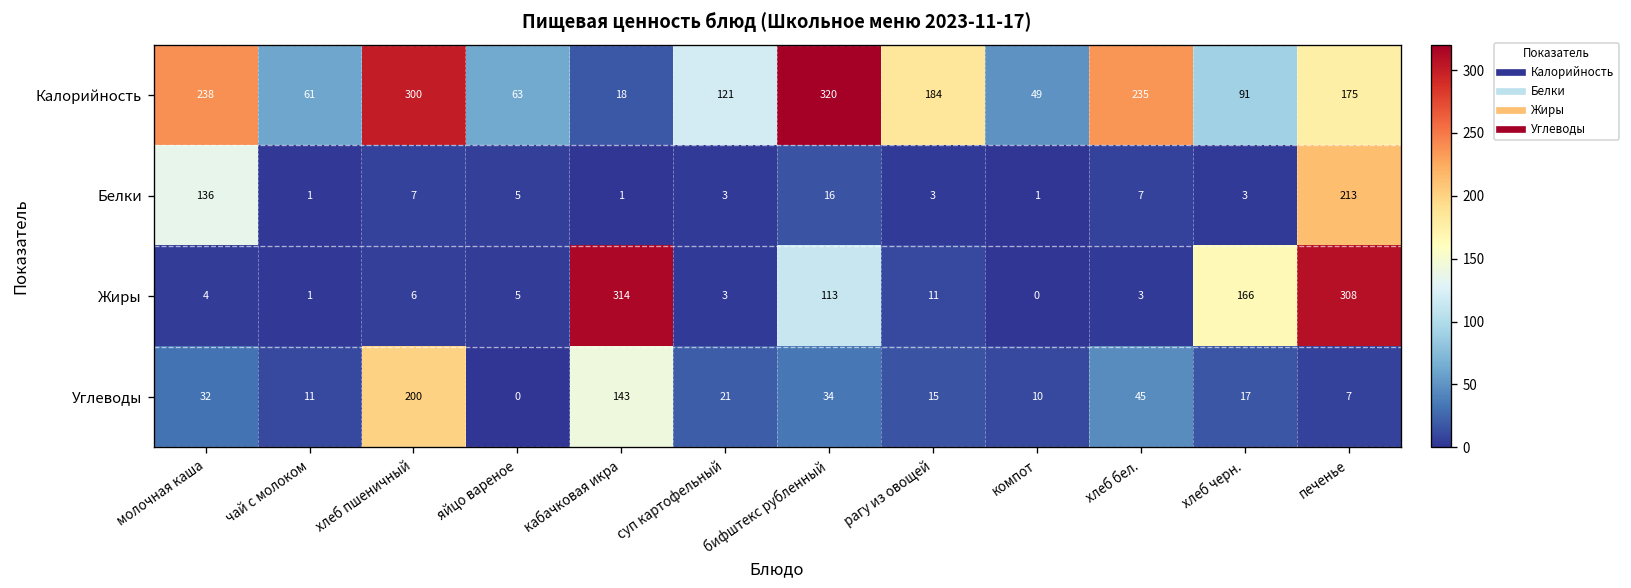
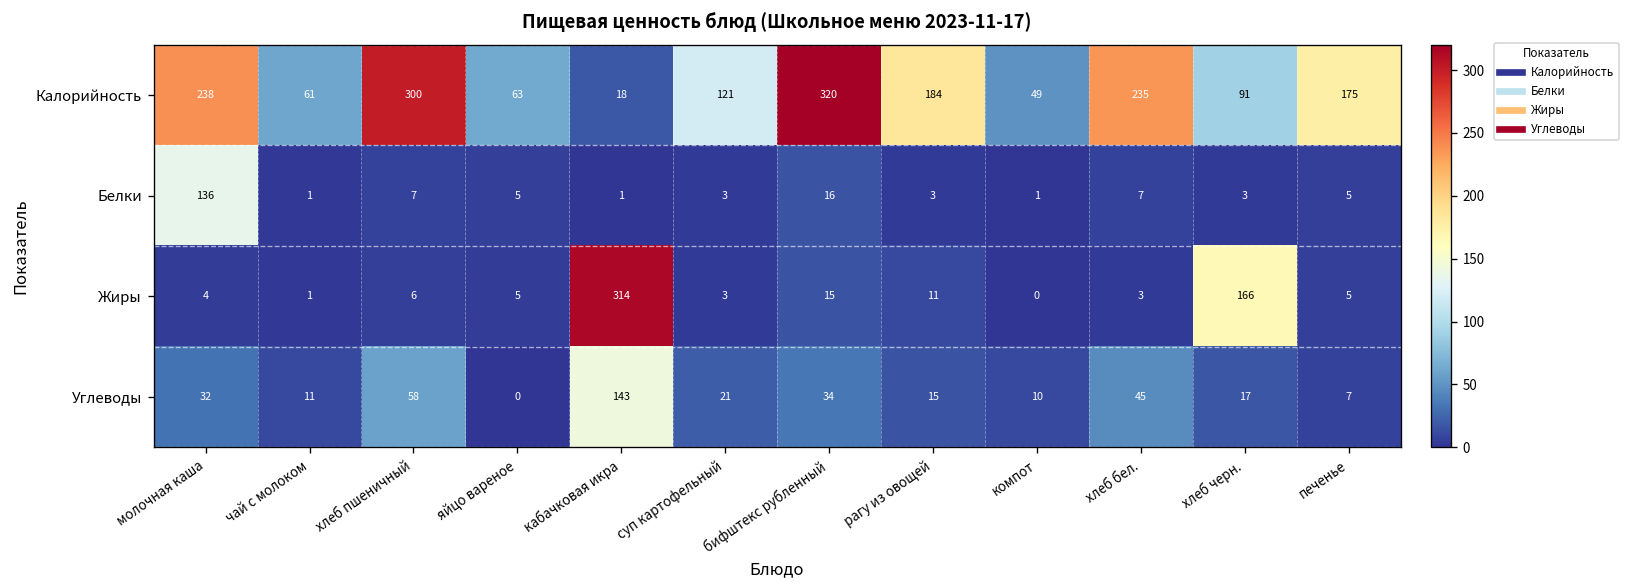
  {
    "Калорийность": {
      "молочная каша": 238,
      "чай с молоком": 61,
      "хлеб пшеничный": 300,
      "яйцо вареное": 63,
      "кабачковая икра": 18,
      "суп картофельный": 121,
      "бифштекс рубленный": 320,
      "рагу из овощей": 184,
      "компот": 49,
      "хлеб бел.": 235,
      "хлеб черн.": 91,
      "печенье": 175
    },
    "Белки": {
      "молочная каша": 136,
      "чай с молоком": 1,
      "хлеб пшеничный": 7,
      "яйцо вареное": 5,
      "кабачковая икра": 1,
      "суп картофельный": 3,
      "бифштекс рубленный": 16,
      "рагу из овощей": 3,
      "компот": 1,
      "хлеб бел.": 7,
      "хлеб черн.": 3,
-     "печенье": 213
+     "печенье": 5
    },
    "Жиры": {
      "молочная каша": 4,
      "чай с молоком": 1,
      "хлеб пшеничный": 6,
      "яйцо вареное": 5,
      "кабачковая икра": 314,
      "суп картофельный": 3,
-     "бифштекс рубленный": 113,
+     "бифштекс рубленный": 15,
      "рагу из овощей": 11,
      "компот": 0,
      "хлеб бел.": 3,
      "хлеб черн.": 166,
-     "печенье": 308
+     "печенье": 5
    },
    "Углеводы": {
      "молочная каша": 32,
      "чай с молоком": 11,
-     "хлеб пшеничный": 200,
+     "хлеб пшеничный": 58,
      "яйцо вареное": 0,
      "кабачковая икра": 143,
      "суп картофельный": 21,
      "бифштекс рубленный": 34,
      "рагу из овощей": 15,
      "компот": 10,
      "хлеб бел.": 45,
      "хлеб черн.": 17,
      "печенье": 7
    }
  }
